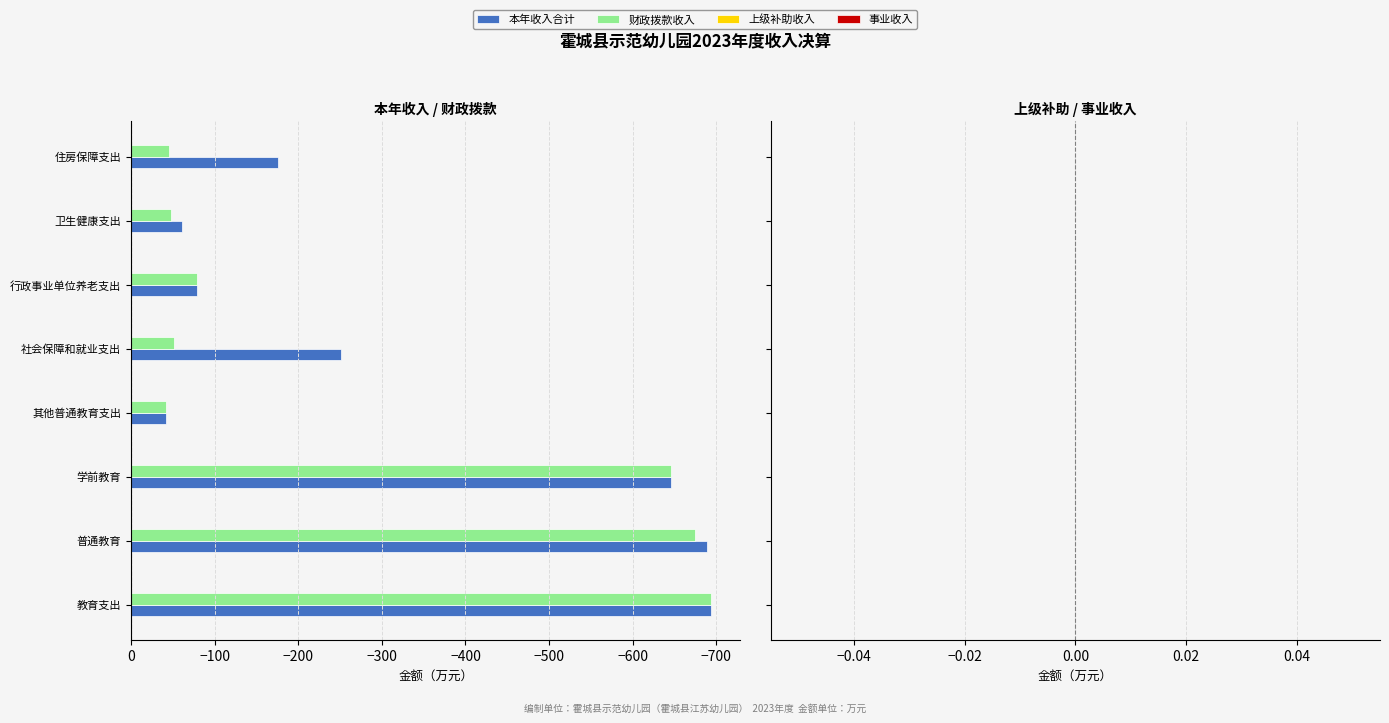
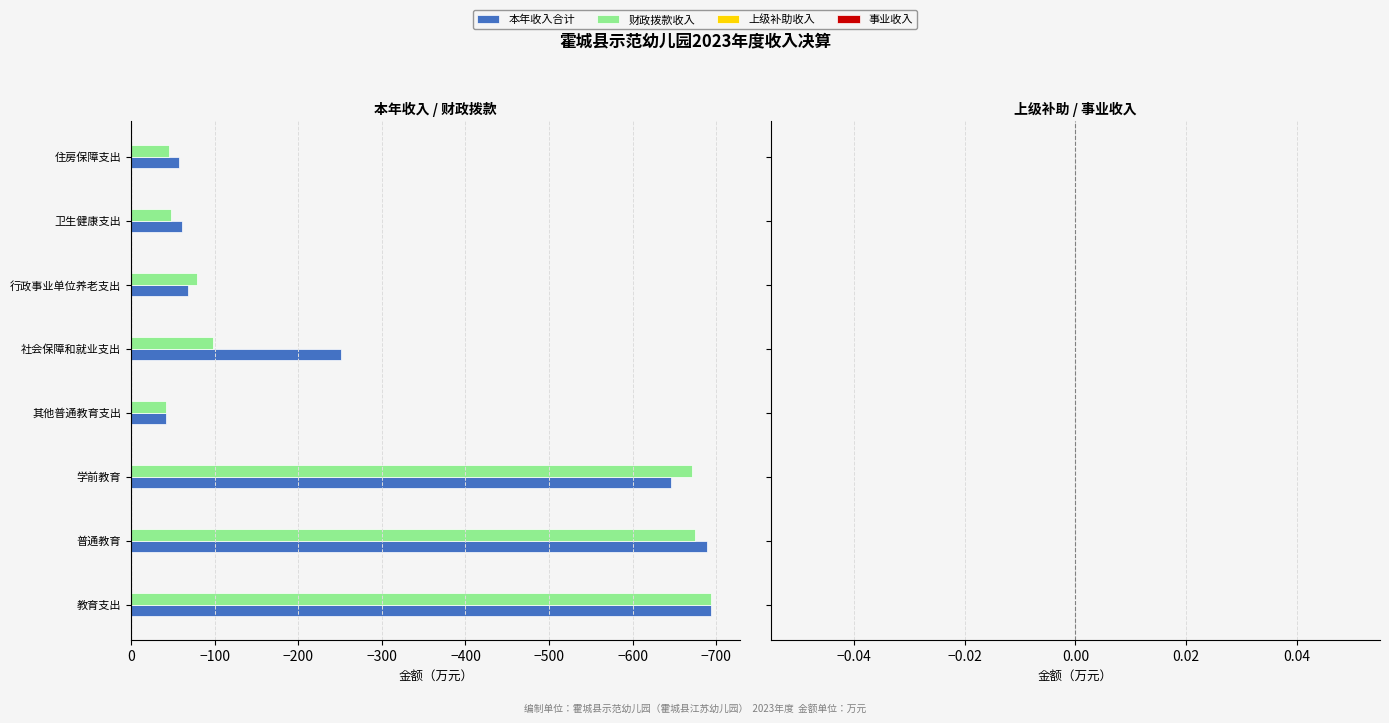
  {
    "本年收入 / 财政拨款": {
      "本年收入合计": {
-       "住房保障支出": -180,
+       "住房保障支出": -60,
        "卫生健康支出": -60,
-       "行政事业单位养老支出": -80,
+       "行政事业单位养老支出": -70,
        "社会保障和就业支出": -250,
        "其他普通教育支出": -40,
        "学前教育": -650,
        "普通教育": -690,
        "教育支出": -690
      },
      "财政拨款收入": {
        "住房保障支出": -50,
        "卫生健康支出": -50,
        "行政事业单位养老支出": -80,
-       "社会保障和就业支出": -50,
+       "社会保障和就业支出": -100,
        "其他普通教育支出": -40,
-       "学前教育": -650,
+       "学前教育": -670,
        "普通教育": -670,
        "教育支出": -690
      }
    }
  }
